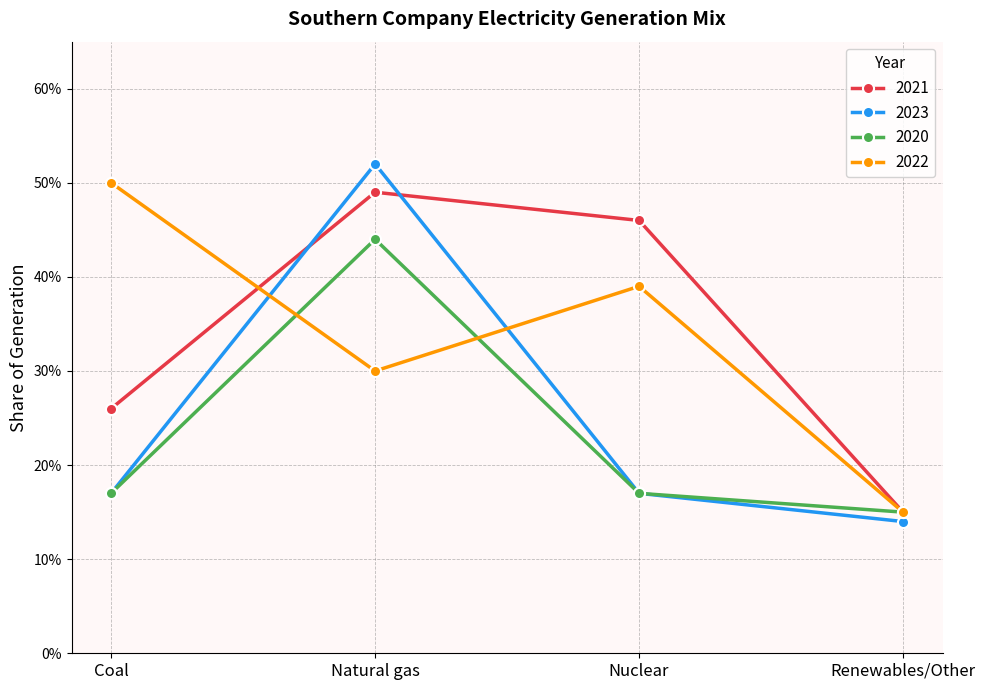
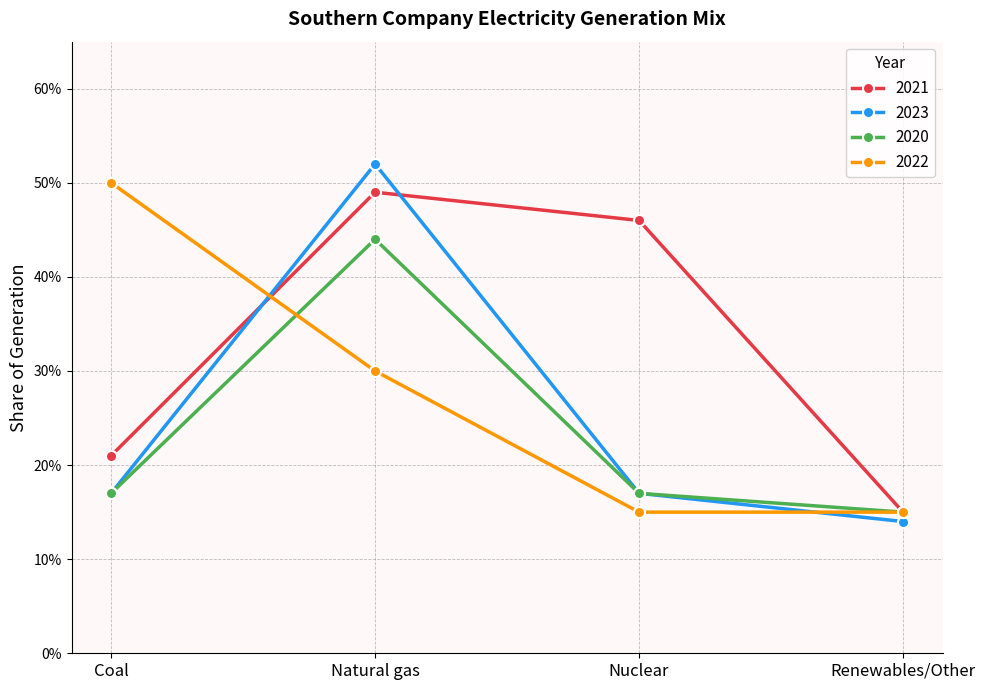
  {
    "2021": {
-     "Coal": "26%",
+     "Coal": "21%",
      "Natural gas": "49%",
      "Nuclear": "46%"
    },
    "2023": {
      "Natural gas": "52%",
      "Renewables/Other": "14%"
    },
    "2020": {
      "Natural gas": "44%"
    },
    "2022": {
      "Coal": "50%",
      "Natural gas": "30%",
-     "Nuclear": "39%"
+     "Nuclear": "15%"
    }
  }
